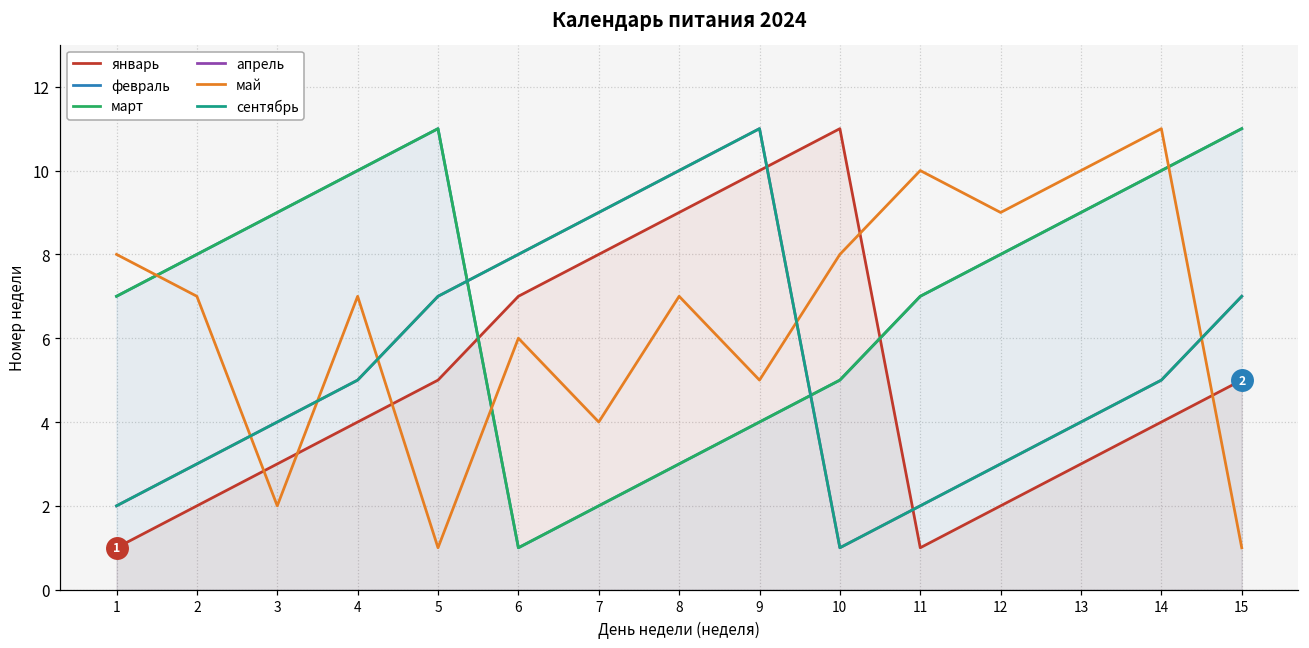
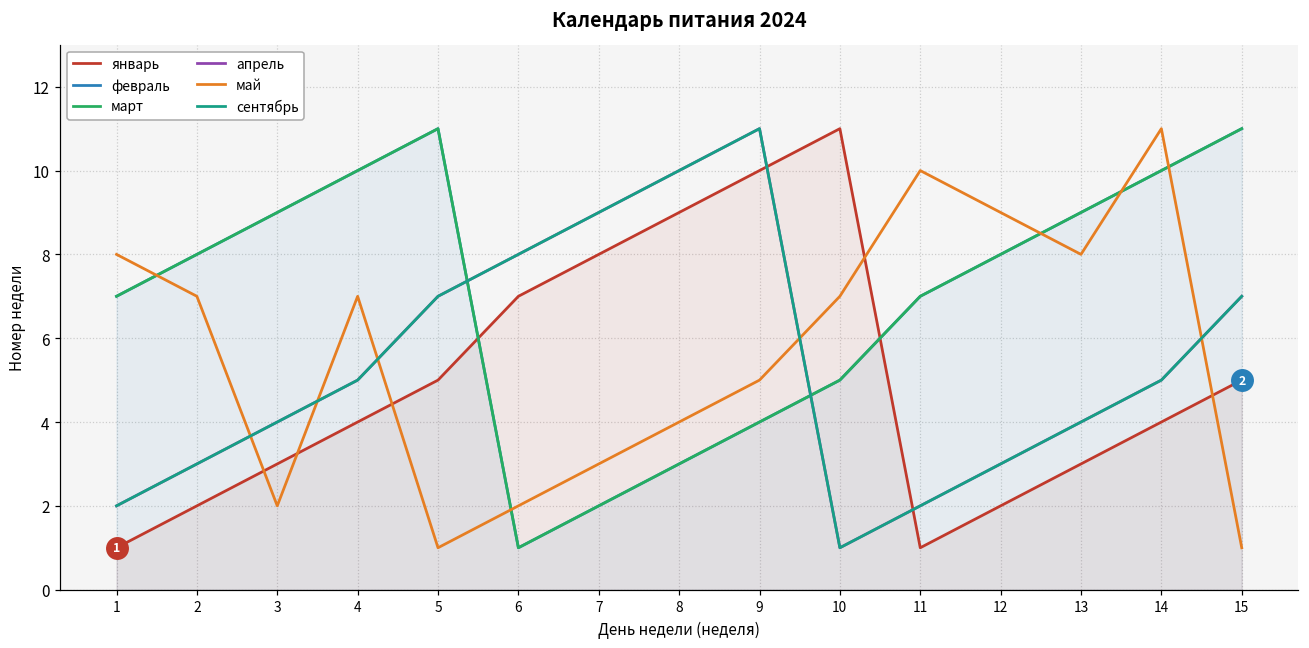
  {
    "май": {
      "1": 8,
      "2": 7,
      "3": 2,
      "4": 7,
      "5": 1,
-     "6": 6,
-     "7": 4,
-     "8": 7,
+     "6": 2,
+     "7": 3,
+     "8": 4,
      "9": 5,
-     "10": 8,
+     "10": 7,
      "11": 10,
      "12": 9,
-     "13": 10,
+     "13": 8,
      "14": 11,
      "15": 1
    }
  }
